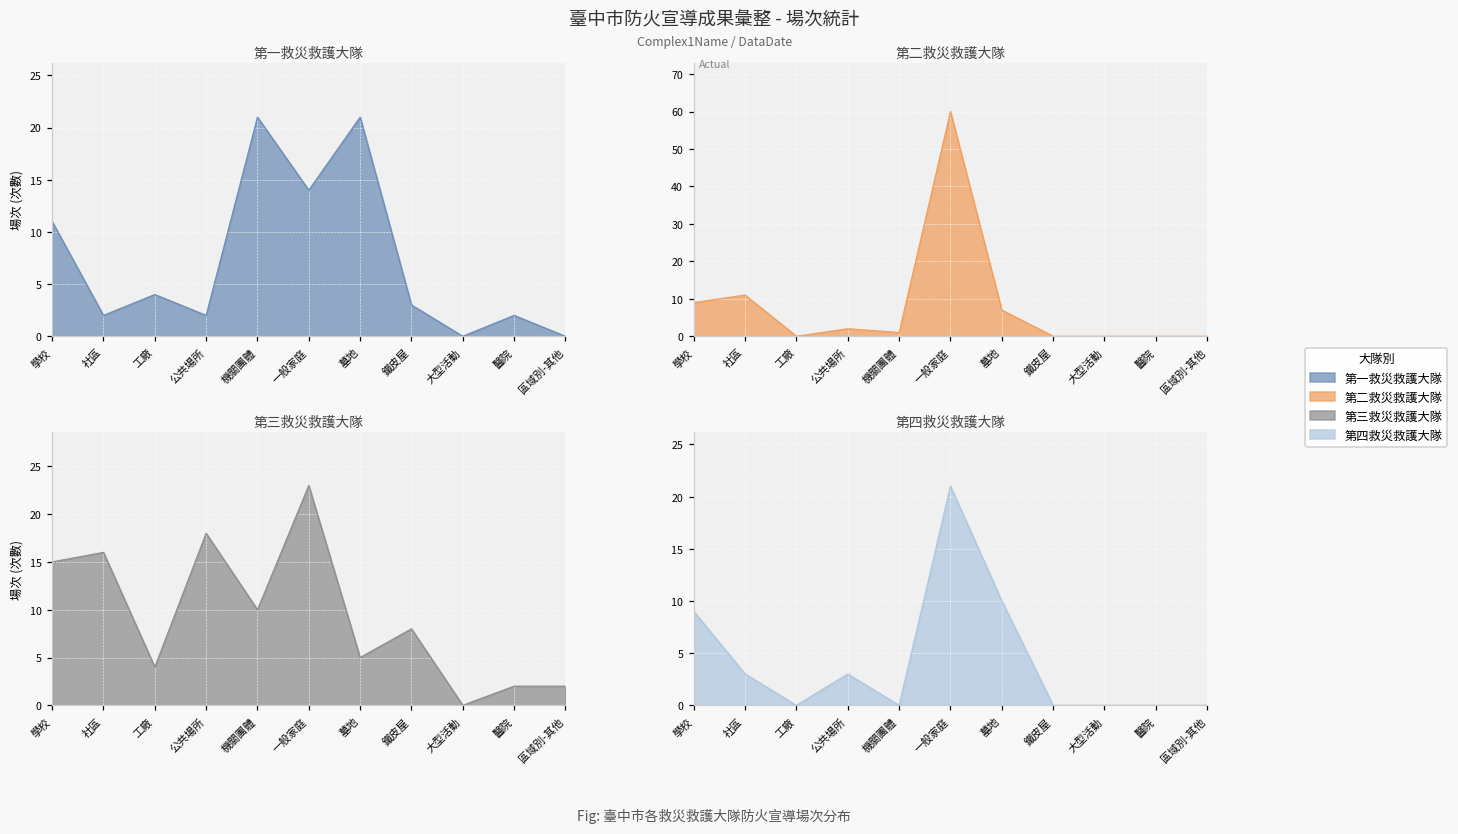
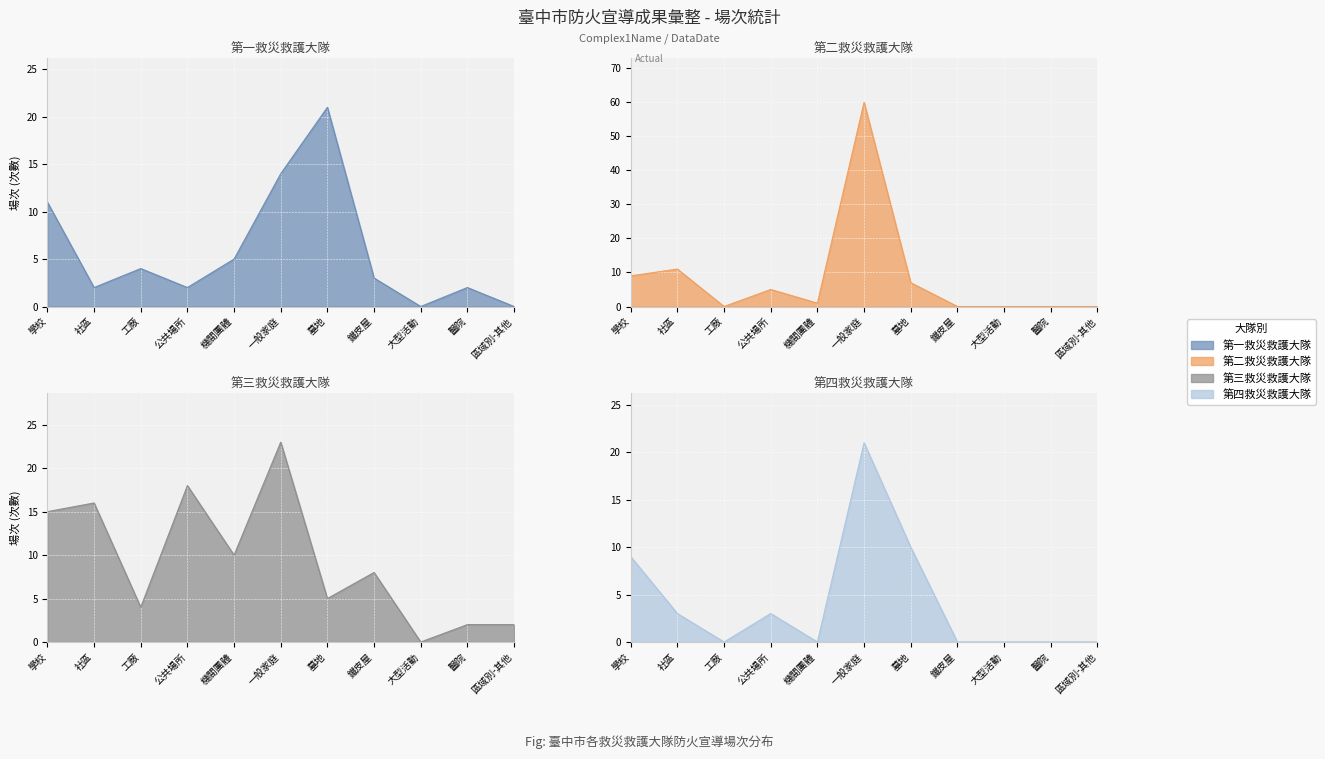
  {
    "第一救災救護大隊": {
      "學校": 11,
      "社區": 2,
      "工廠": 4,
      "公共場所": 2,
-     "機關團體": 21,
+     "機關團體": 5,
      "一般家庭": 14,
      "墓地": 21,
      "鐵皮屋": 3,
      "大型活動": 0,
      "醫院": 2,
      "區域別-其他": 0
    },
    "第二救災救護大隊": {
      "學校": 9,
      "社區": 11,
      "工廠": 0,
-     "公共場所": 2,
+     "公共場所": 5,
      "機關團體": 1,
      "一般家庭": 60,
      "墓地": 7,
      "鐵皮屋": 0,
      "大型活動": 0,
      "醫院": 0,
      "區域別-其他": 0
    },
    "第三救災救護大隊": {
      "學校": 15,
      "社區": 16,
      "工廠": 4,
      "公共場所": 18,
      "機關團體": 10,
      "一般家庭": 23,
      "墓地": 5,
      "鐵皮屋": 8,
      "大型活動": 0,
      "醫院": 2,
      "區域別-其他": 2
    },
    "第四救災救護大隊": {
      "學校": 9,
      "社區": 3,
      "工廠": 0,
      "公共場所": 3,
      "機關團體": 0,
      "一般家庭": 21,
      "墓地": 10,
      "鐵皮屋": 0,
      "大型活動": 0,
      "醫院": 0,
      "區域別-其他": 0
    }
  }
